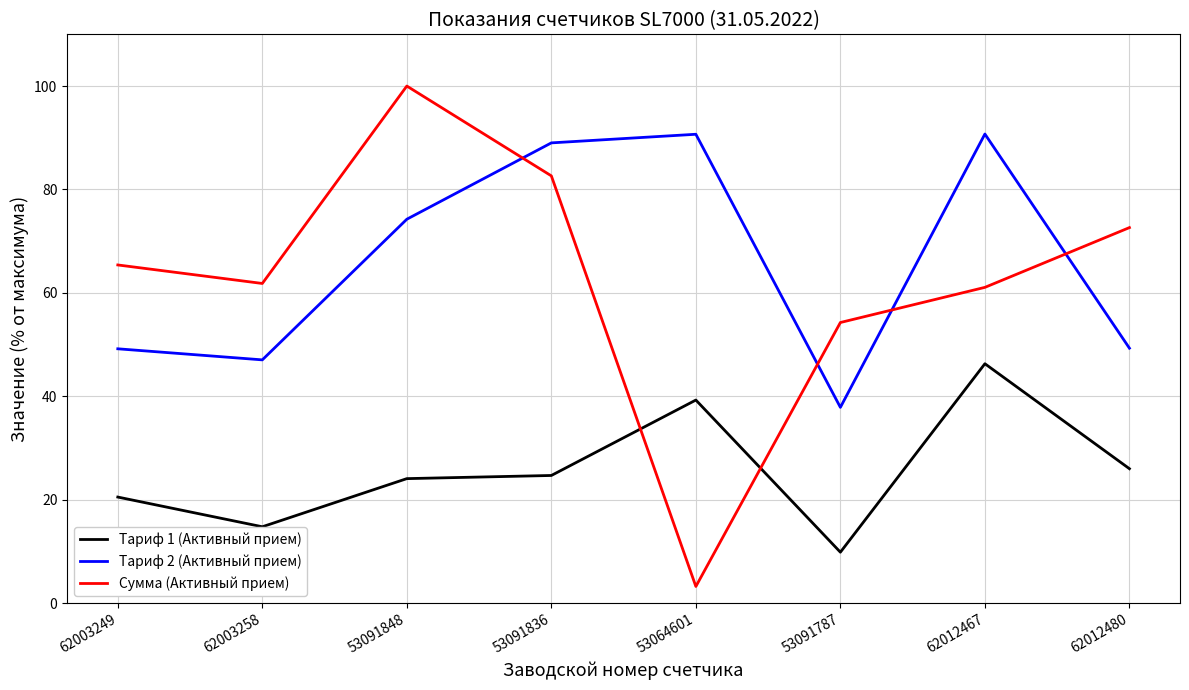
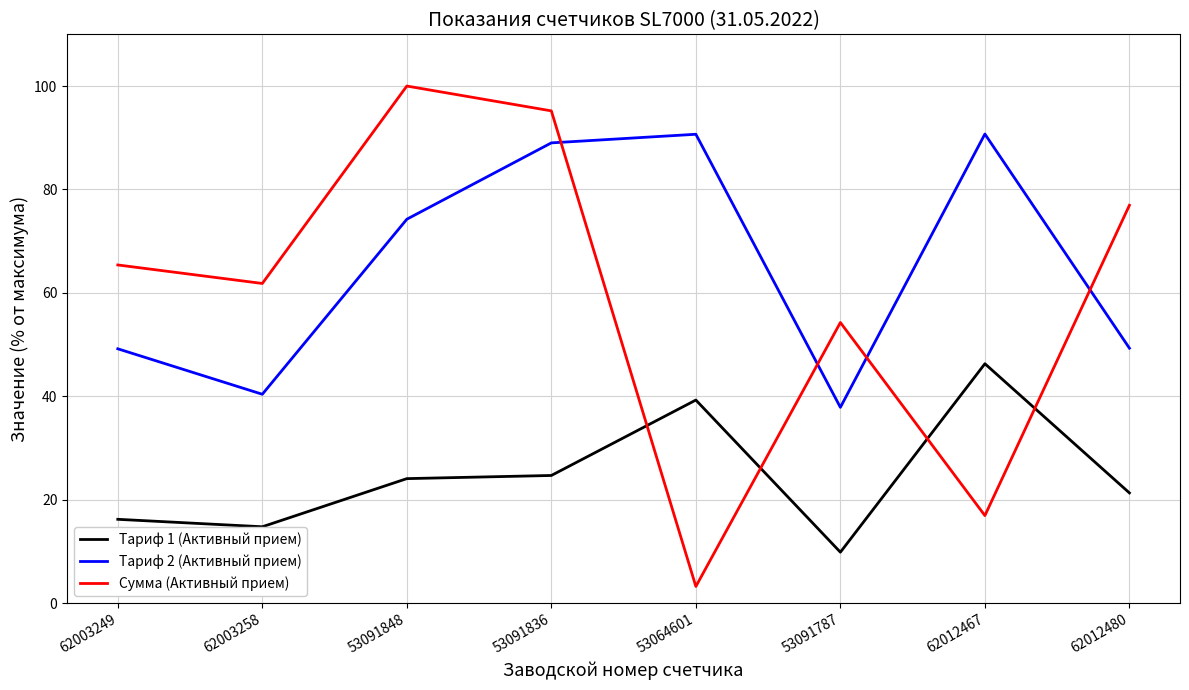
  {
    "Тариф 1 (Активный прием)": {
-     "62003249": 21,
+     "62003249": 16,
      "62003258": 15,
      "53091848": 24,
      "53091836": 25,
      "53064601": 39,
      "53091787": 10,
      "62012467": 46,
-     "62012480": 26
+     "62012480": 21
    },
    "Тариф 2 (Активный прием)": {
      "62003249": 49,
-     "62003258": 47,
+     "62003258": 40,
      "53091848": 74,
      "53091836": 89,
      "53064601": 91,
      "53091787": 38,
      "62012467": 91,
      "62012480": 49
    },
    "Сумма (Активный прием)": {
      "62003249": 65,
      "62003258": 62,
      "53091848": 100,
-     "53091836": 83,
+     "53091836": 95,
      "53064601": 3,
      "53091787": 54,
-     "62012467": 61,
-     "62012480": 73
+     "62012467": 17,
+     "62012480": 77
    }
  }
